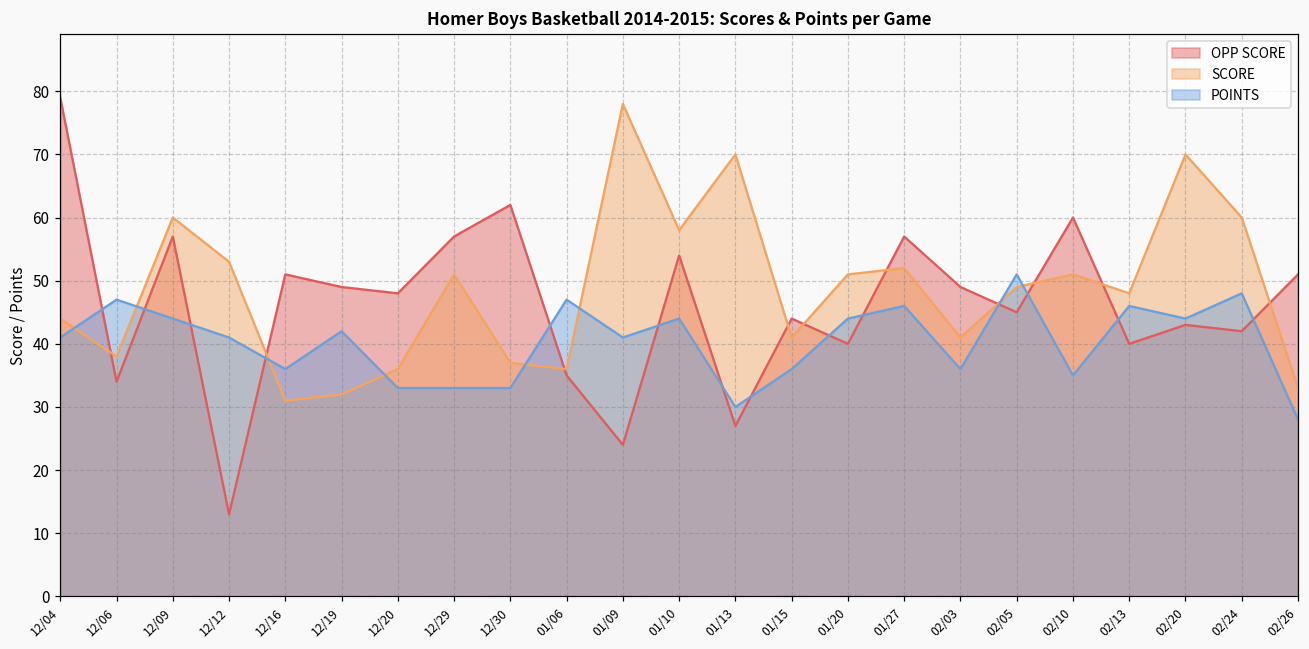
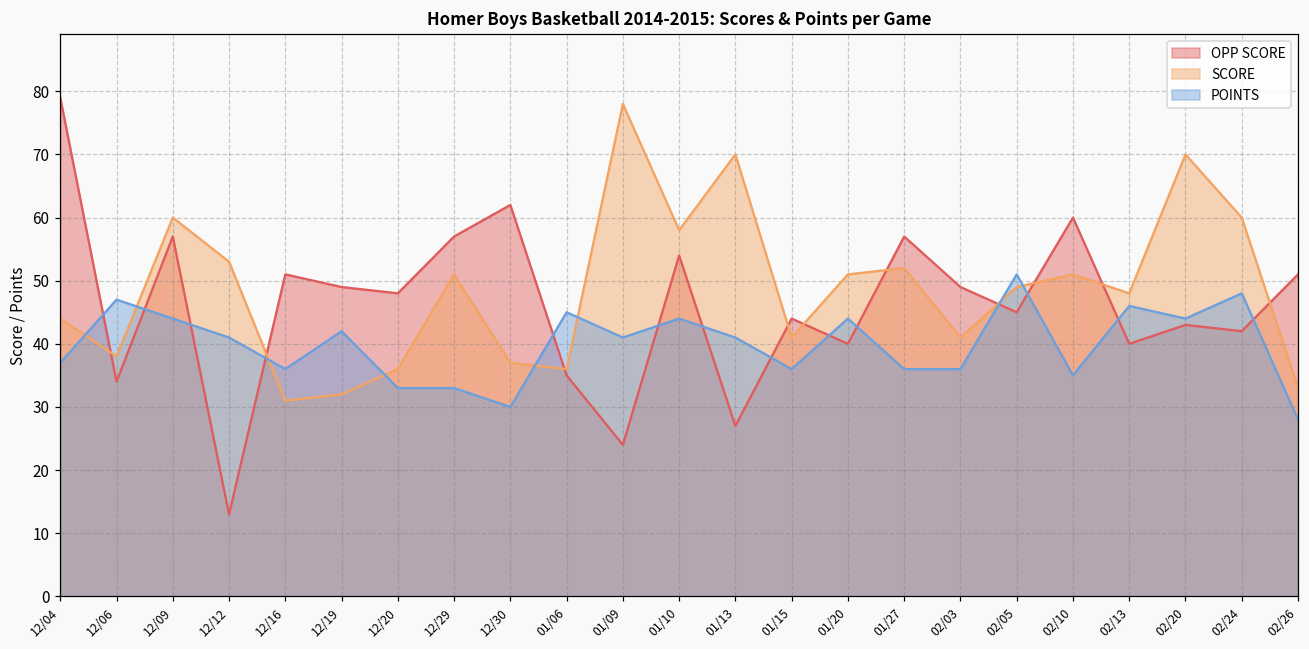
  {
    "POINTS": {
-     "12/04": 41,
+     "12/04": 37,
      "12/06": 47,
      "12/09": 44,
      "12/12": 41,
      "12/16": 36,
      "12/19": 42,
      "12/20": 33,
      "12/29": 33,
-     "12/30": 33,
-     "01/06": 47,
+     "12/30": 30,
+     "01/06": 45,
      "01/09": 41,
      "01/10": 44,
-     "01/13": 30,
+     "01/13": 41,
      "01/15": 36,
      "01/20": 44,
-     "01/27": 46,
+     "01/27": 36,
      "02/03": 36,
      "02/05": 51,
      "02/10": 35,
      "02/13": 46,
      "02/20": 44,
      "02/24": 48,
      "02/26": 28
    }
  }
